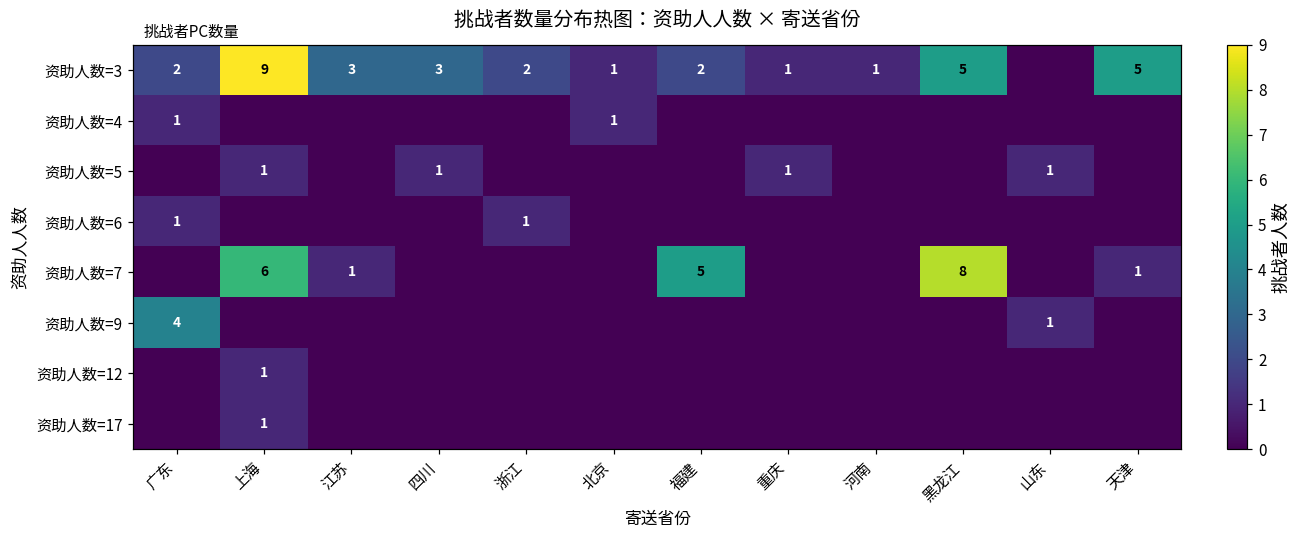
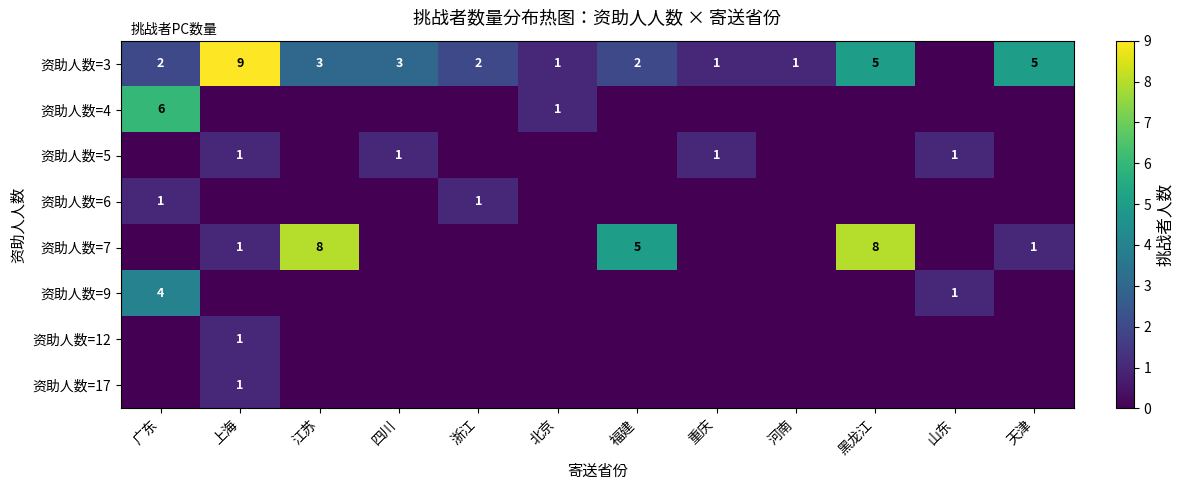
  {
    "资助人数=3": {
      "广东": 2,
      "上海": 9,
      "江苏": 3,
      "四川": 3,
      "浙江": 2,
      "北京": 1,
      "福建": 2,
      "重庆": 1,
      "河南": 1,
      "黑龙江": 5,
      "天津": 5
    },
    "资助人数=4": {
-     "广东": 1,
+     "广东": 6,
      "北京": 1
    },
    "资助人数=5": {
      "上海": 1,
      "四川": 1,
      "重庆": 1,
      "山东": 1
    },
    "资助人数=6": {
      "广东": 1,
      "浙江": 1
    },
    "资助人数=7": {
-     "上海": 6,
-     "江苏": 1,
+     "上海": 1,
+     "江苏": 8,
      "福建": 5,
      "黑龙江": 8,
      "天津": 1
    },
    "资助人数=9": {
      "广东": 4,
      "山东": 1
    },
    "资助人数=12": {
      "上海": 1
    },
    "资助人数=17": {
      "上海": 1
    }
  }
